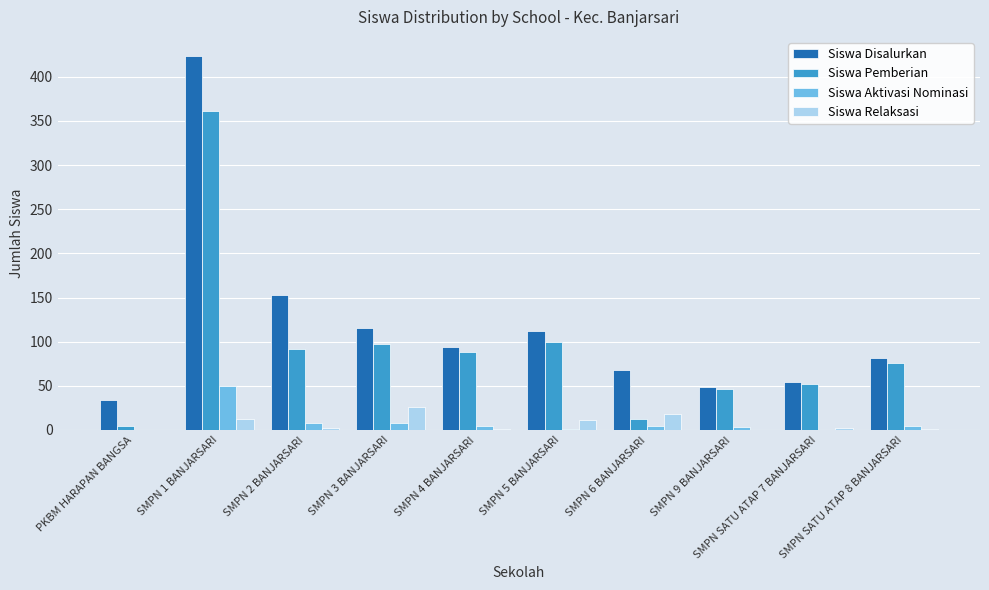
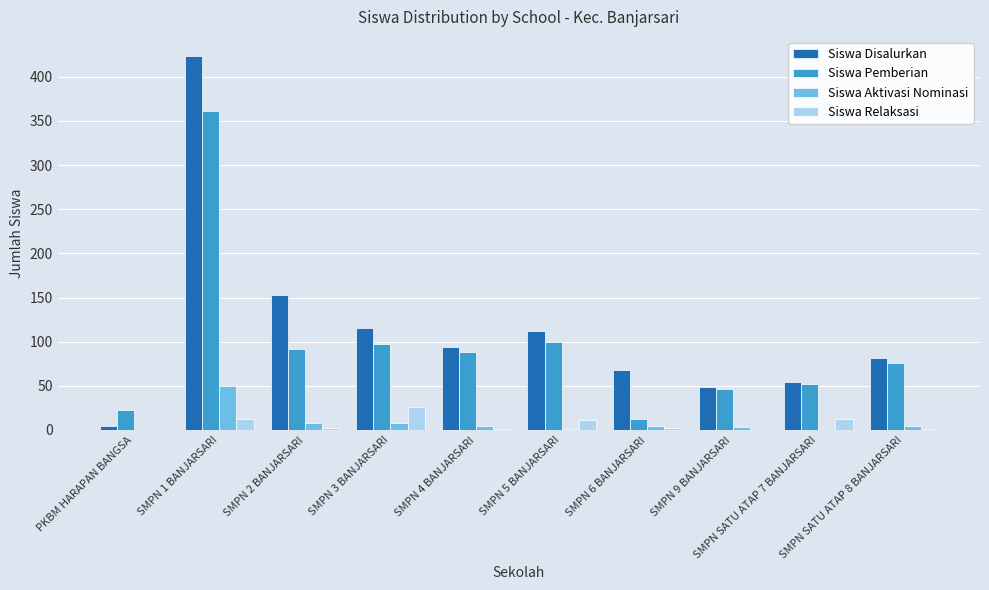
  {
    "Siswa Disalurkan": {
-     "PKBM HARAPAN BANGSA": 30,
+     "PKBM HARAPAN BANGSA": 0,
      "SMPN 1 BANJARSARI": 420,
      "SMPN 2 BANJARSARI": 150,
      "SMPN 3 BANJARSARI": 120,
      "SMPN 4 BANJARSARI": 90,
      "SMPN 5 BANJARSARI": 110,
      "SMPN 6 BANJARSARI": 70,
      "SMPN 9 BANJARSARI": 50,
      "SMPN SATU ATAP 7 BANJARSARI": 50,
      "SMPN SATU ATAP 8 BANJARSARI": 80
    },
    "Siswa Pemberian": {
-     "PKBM HARAPAN BANGSA": 0,
+     "PKBM HARAPAN BANGSA": 20,
      "SMPN 1 BANJARSARI": 360,
      "SMPN 2 BANJARSARI": 90,
      "SMPN 3 BANJARSARI": 100,
      "SMPN 4 BANJARSARI": 90,
      "SMPN 5 BANJARSARI": 100,
      "SMPN 6 BANJARSARI": 10,
      "SMPN 9 BANJARSARI": 50,
      "SMPN SATU ATAP 7 BANJARSARI": 50,
      "SMPN SATU ATAP 8 BANJARSARI": 80
    },
    "Siswa Aktivasi Nominasi": {
      "PKBM HARAPAN BANGSA": 0,
      "SMPN 1 BANJARSARI": 50,
      "SMPN 2 BANJARSARI": 10,
      "SMPN 3 BANJARSARI": 10,
      "SMPN 4 BANJARSARI": 10,
      "SMPN 6 BANJARSARI": 10,
      "SMPN 9 BANJARSARI": 0,
      "SMPN SATU ATAP 7 BANJARSARI": 0,
      "SMPN SATU ATAP 8 BANJARSARI": 0
    },
    "Siswa Relaksasi": {
      "PKBM HARAPAN BANGSA": 0,
      "SMPN 1 BANJARSARI": 10,
      "SMPN 3 BANJARSARI": 30,
      "SMPN 5 BANJARSARI": 10,
-     "SMPN 6 BANJARSARI": 20,
+     "SMPN 6 BANJARSARI": 0,
      "SMPN 9 BANJARSARI": 0,
-     "SMPN SATU ATAP 7 BANJARSARI": 0
+     "SMPN SATU ATAP 7 BANJARSARI": 10
    }
  }
